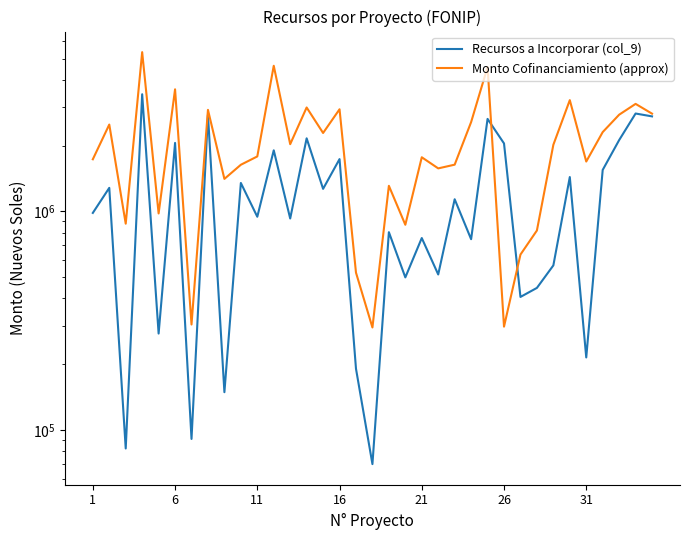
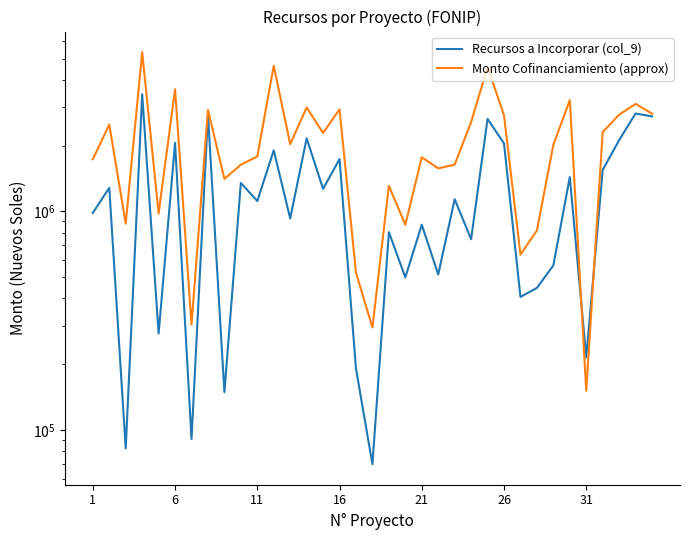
  {
    "Recursos a Incorporar (col_9)": {
      "1": 1000000,
      "6": 2100000,
-     "11": 950000,
+     "11": 1100000,
      "16": 1700000,
-     "21": 760000,
+     "21": 870000,
      "26": 2000000,
      "31": 210000
    },
    "Monto Cofinanciamiento (approx)": {
      "1": 1700000,
      "6": 3600000,
      "11": 1800000,
      "16": 2900000,
      "21": 1800000,
-     "26": 300000,
-     "31": 1700000
+     "26": 2800000,
+     "31": 150000
    }
  }
